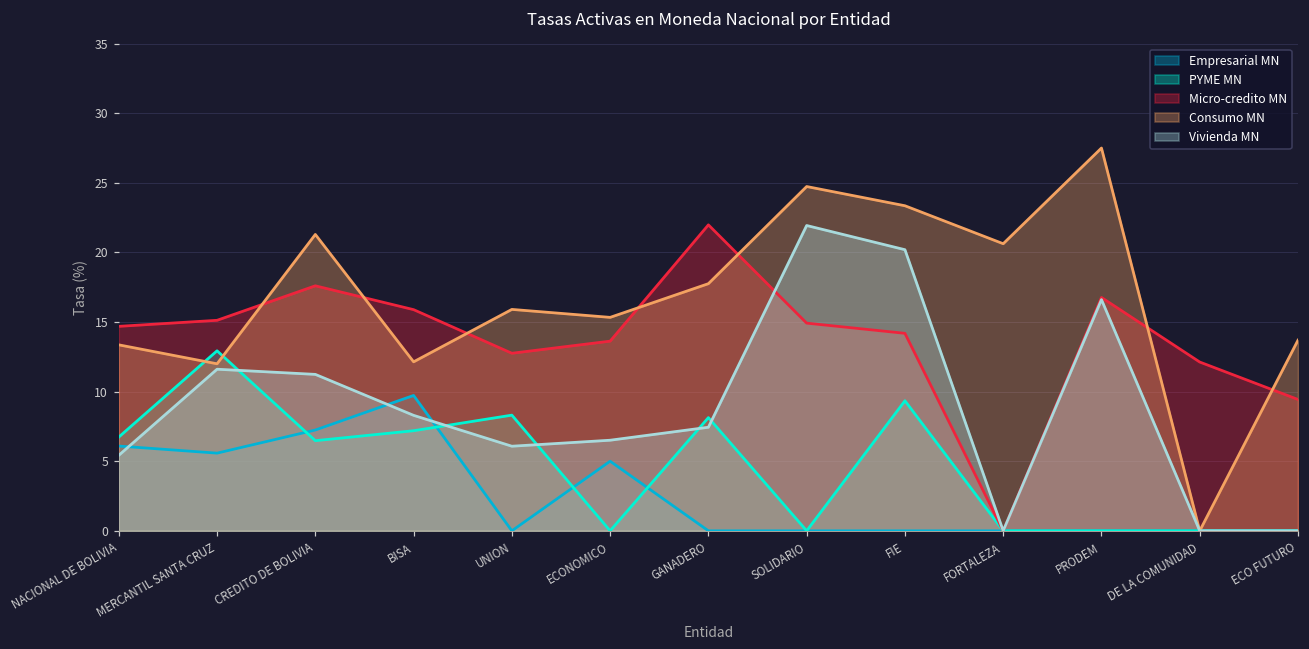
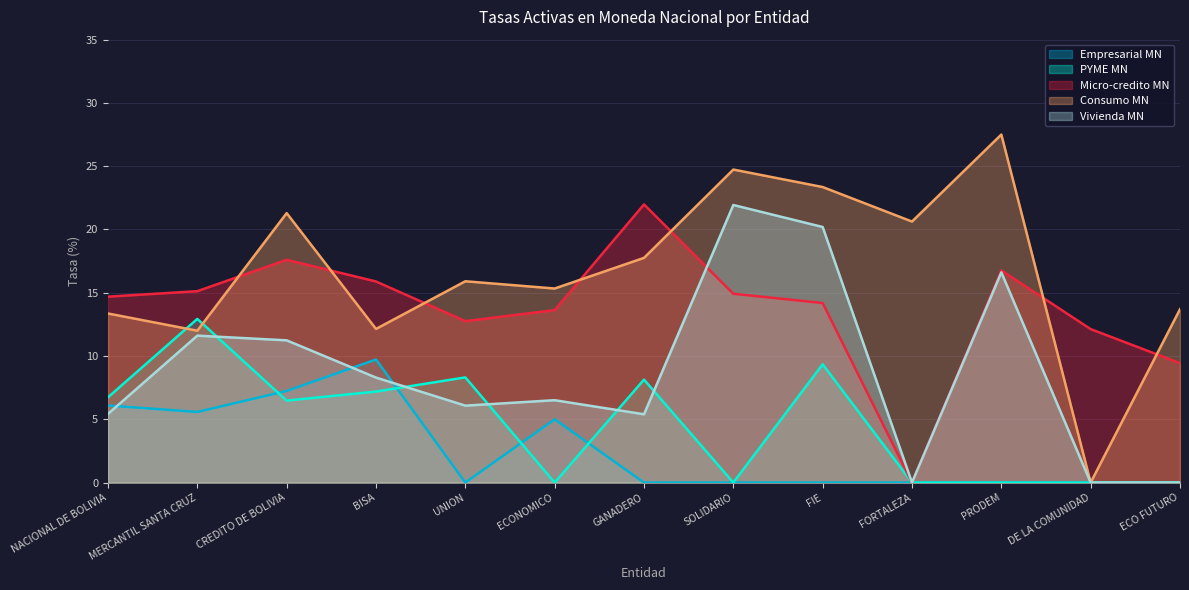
  {
    "Micro-credito MN": {
      "NACIONAL DE BOLIVIA": 14.7,
      "MERCANTIL SANTA CRUZ": 15.1,
      "CREDITO DE BOLIVIA": 17.6,
      "BISA": 15.9,
      "UNION": 12.8,
      "ECONOMICO": 13.6,
      "GANADERO": 22.0,
      "SOLIDARIO": 14.9,
      "FIE": 14.2,
      "DE LA COMUNIDAD": 12.1,
      "ECO FUTURO": 9.4
    },
    "Consumo MN": {
      "NACIONAL DE BOLIVIA": 13.4,
      "MERCANTIL SANTA CRUZ": 12.0,
      "CREDITO DE BOLIVIA": 21.3,
      "BISA": 12.1,
      "UNION": 15.9,
      "ECONOMICO": 15.3,
      "GANADERO": 17.8,
      "SOLIDARIO": 24.7,
      "FIE": 23.4,
      "FORTALEZA": 20.6,
      "PRODEM": 27.5,
      "ECO FUTURO": 13.7
    },
    "Vivienda MN": {
      "NACIONAL DE BOLIVIA": 5.4,
      "MERCANTIL SANTA CRUZ": 11.6,
      "CREDITO DE BOLIVIA": 11.2,
      "BISA": 8.3,
      "UNION": 6.1,
      "ECONOMICO": 6.5,
-     "GANADERO": 7.4,
+     "GANADERO": 5.4,
      "SOLIDARIO": 21.9,
      "FIE": 20.2
    }
  }
